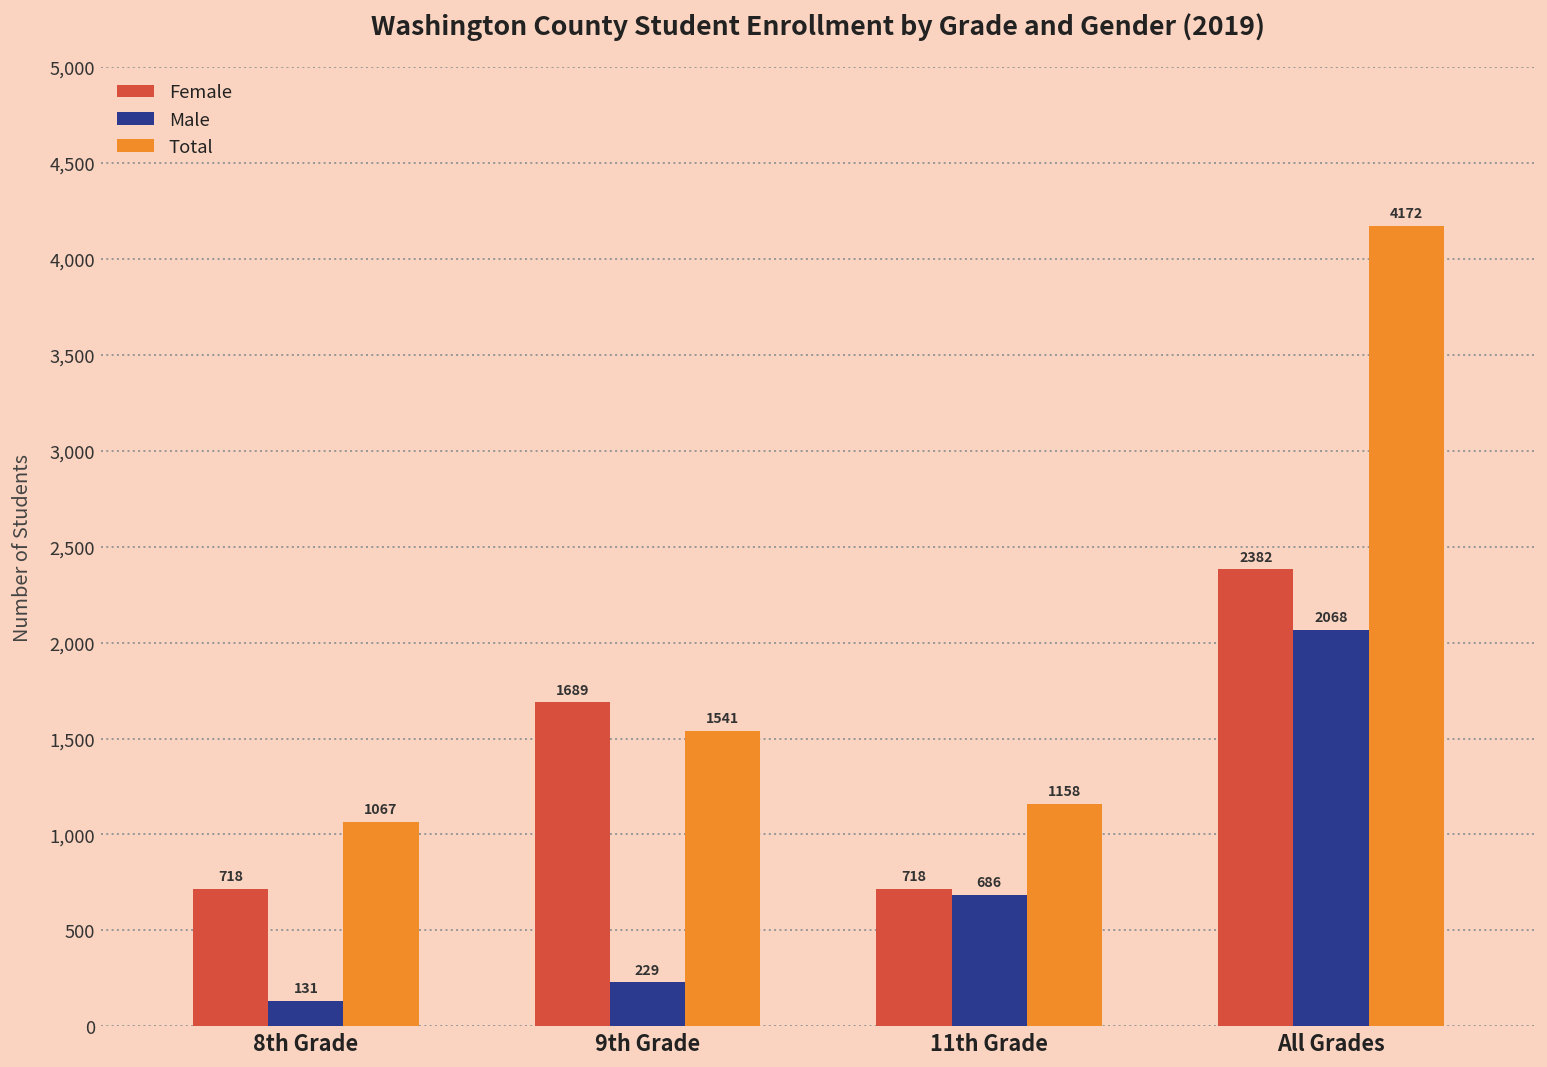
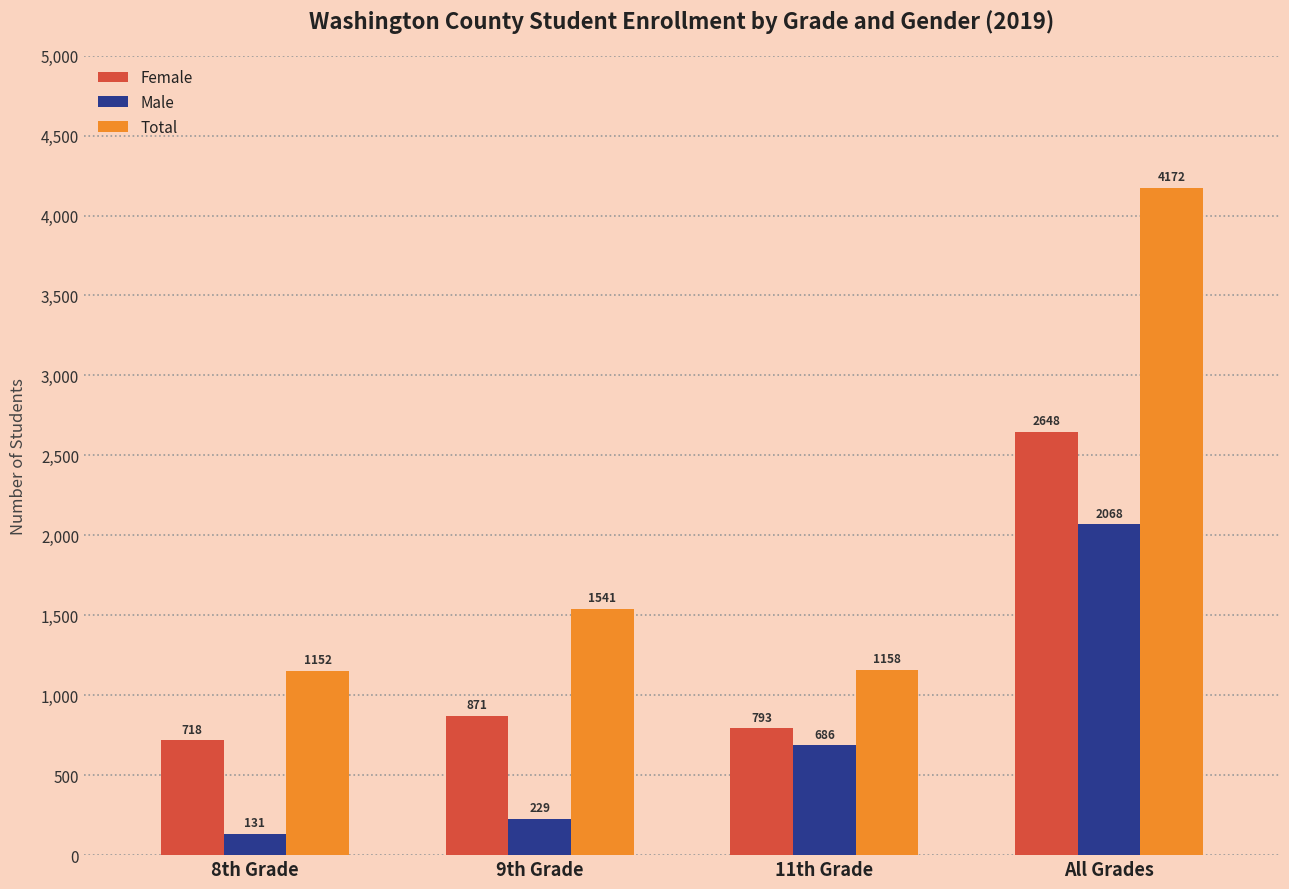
  {
    "Female": {
      "8th Grade": 718,
-     "9th Grade": 1689,
-     "11th Grade": 718,
-     "All Grades": 2382
+     "9th Grade": 871,
+     "11th Grade": 793,
+     "All Grades": 2648
    },
    "Male": {
      "8th Grade": 131,
      "9th Grade": 229,
      "11th Grade": 686,
      "All Grades": 2068
    },
    "Total": {
-     "8th Grade": 1067,
+     "8th Grade": 1152,
      "9th Grade": 1541,
      "11th Grade": 1158,
      "All Grades": 4172
    }
  }
